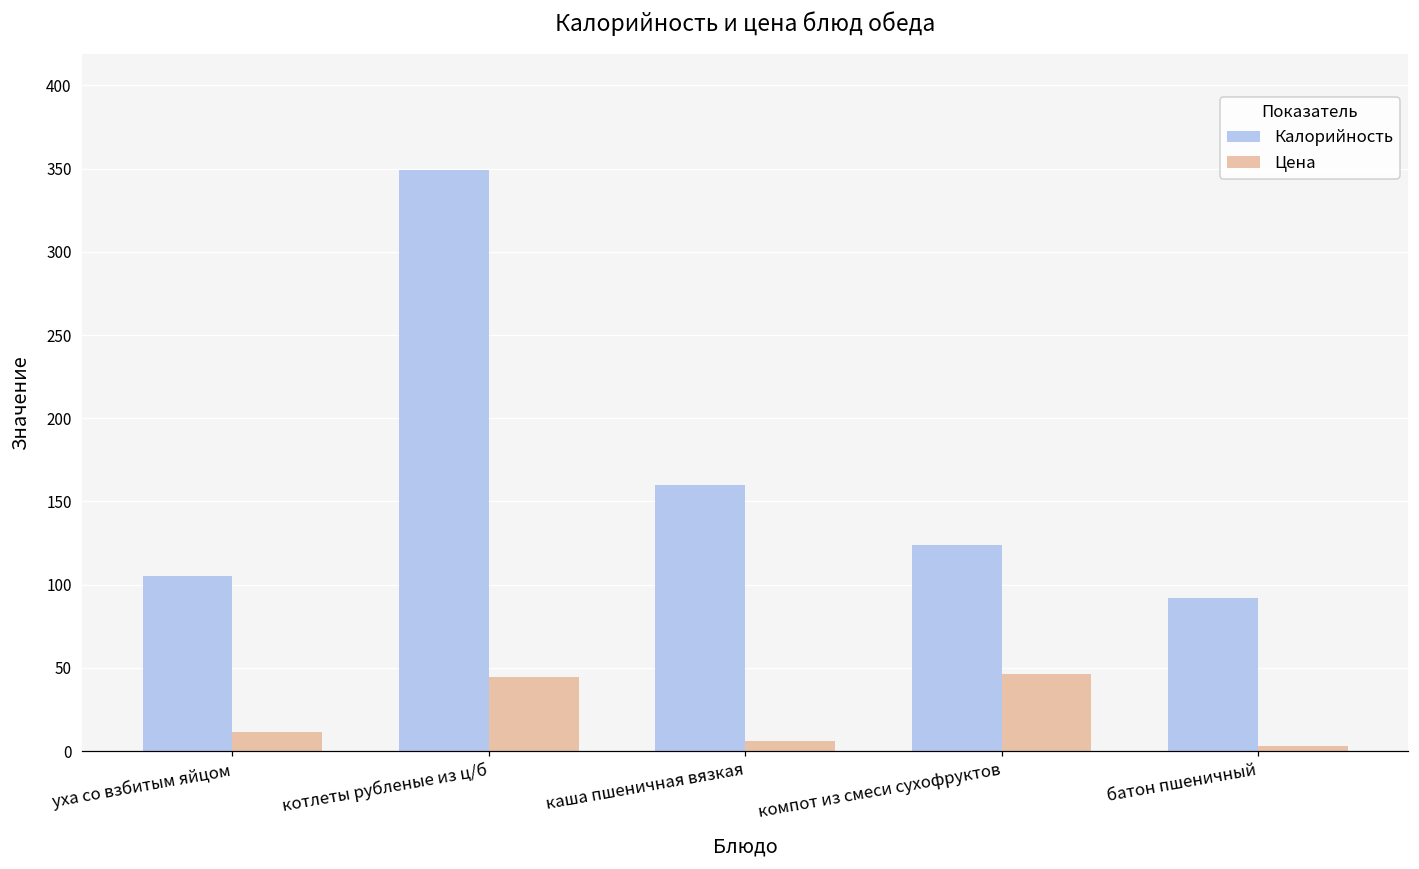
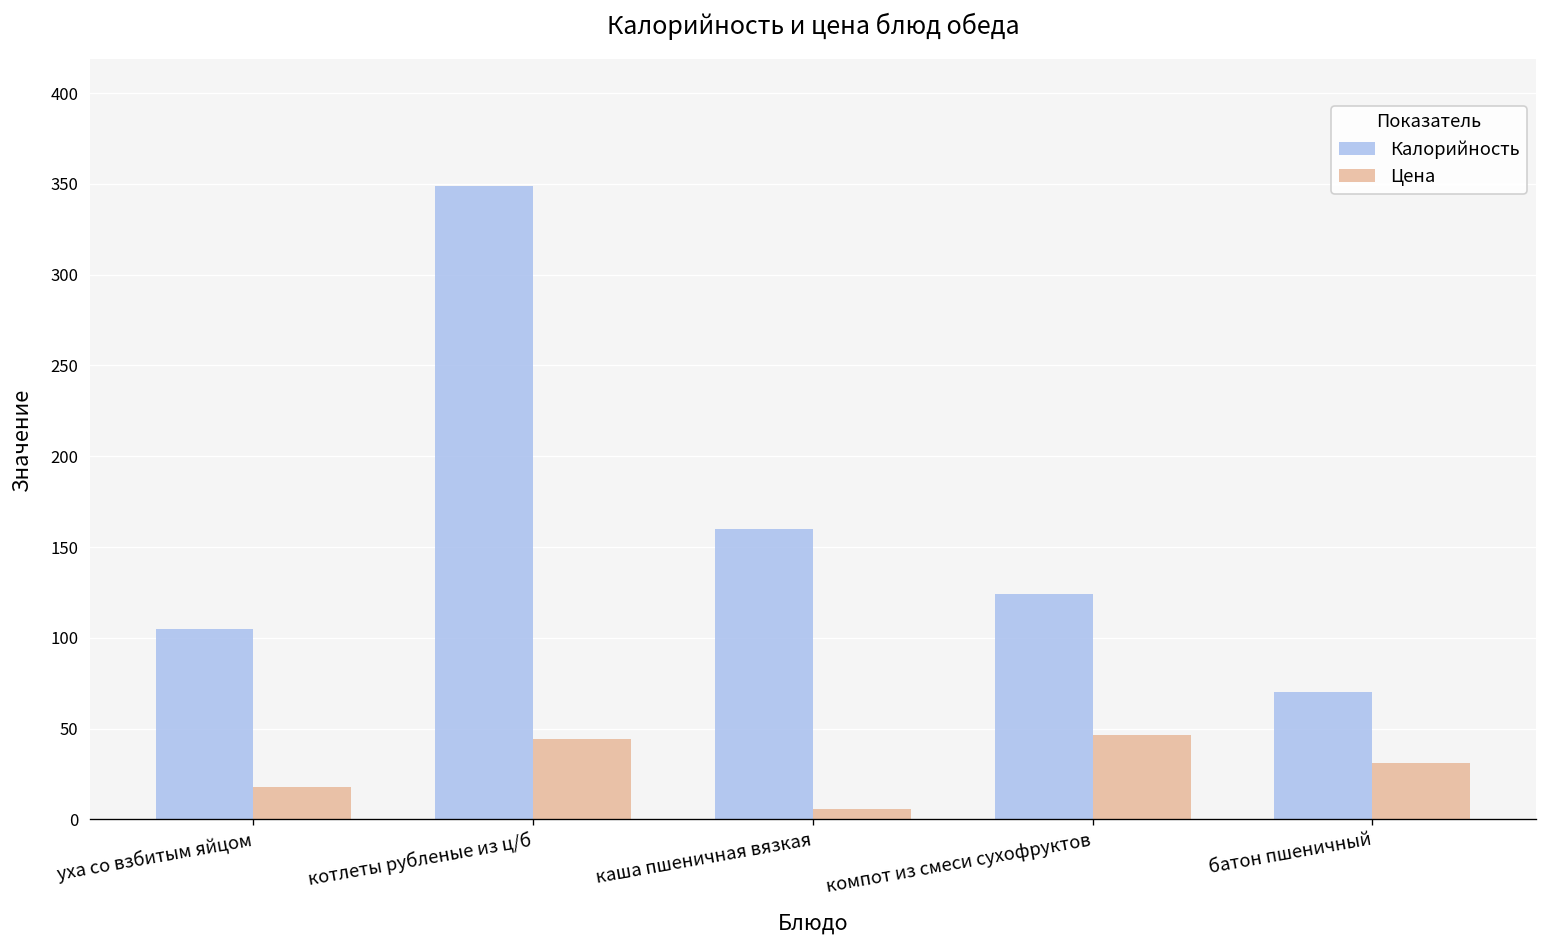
  {
    "Калорийность": {
      "уха со взбитым яйцом": 105,
      "котлеты рубленые из ц/б": 349,
      "каша пшеничная вязкая": 160,
      "компот из смеси сухофруктов": 124,
-     "батон пшеничный": 92
+     "батон пшеничный": 70
    },
    "Цена": {
-     "уха со взбитым яйцом": 11,
+     "уха со взбитым яйцом": 18,
      "котлеты рубленые из ц/б": 45,
      "каша пшеничная вязкая": 6,
      "компот из смеси сухофруктов": 46,
-     "батон пшеничный": 3
+     "батон пшеничный": 31
    }
  }
